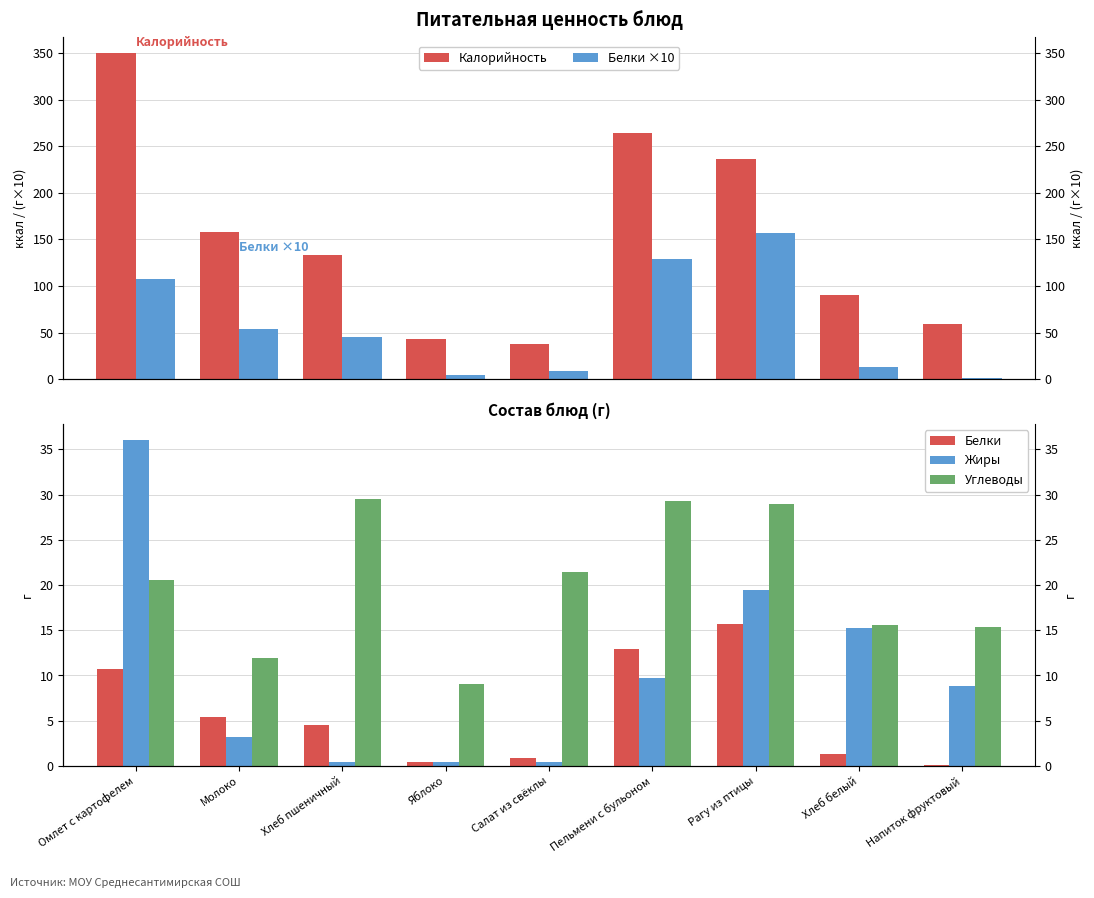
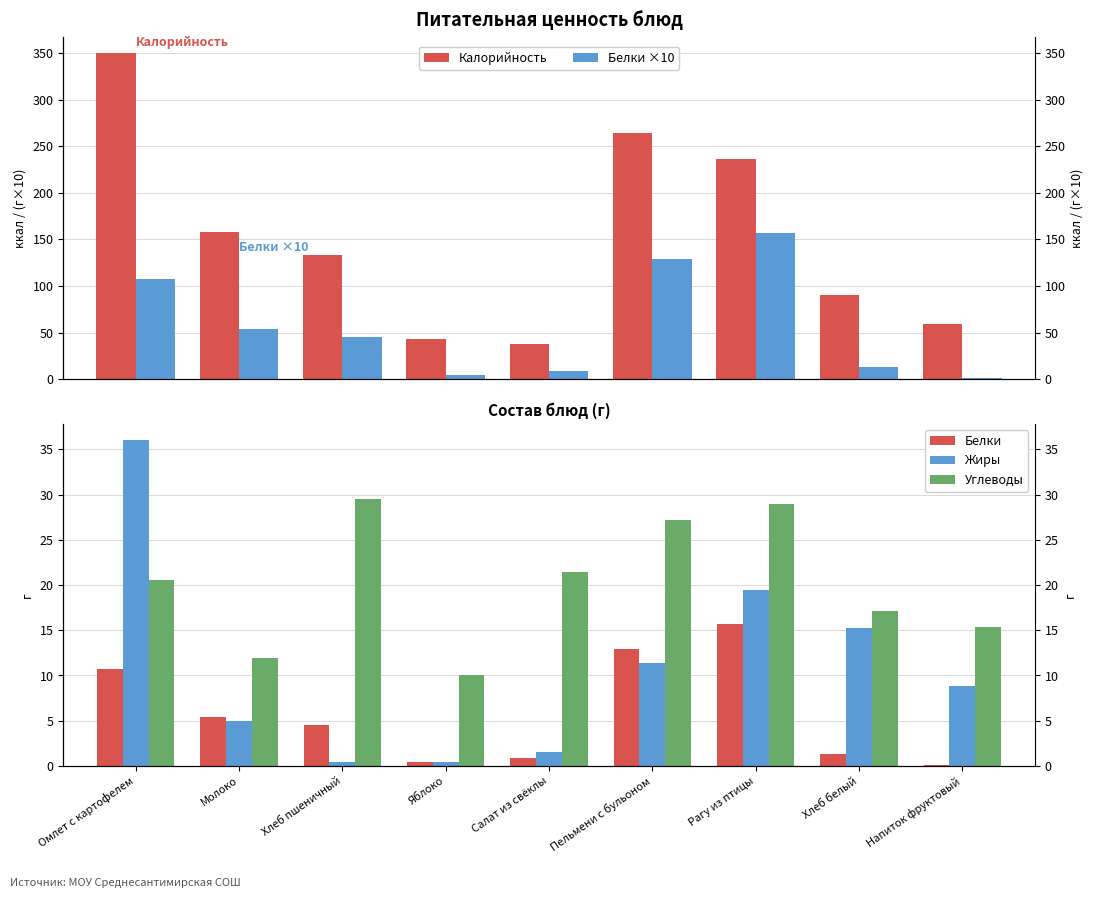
  {
    "Состав блюд (г)": {
      "Белки": {
        "Омлет с картофелем": 11,
        "Молоко": 5,
        "Хлеб пшеничный": 5,
        "Яблоко": 0,
        "Салат из свёклы": 1,
        "Пельмени с бульоном": 13,
        "Рагу из птицы": 16,
        "Хлеб белый": 1
      },
      "Жиры": {
        "Омлет с картофелем": 36,
-       "Молоко": 3,
+       "Молоко": 5,
        "Хлеб пшеничный": 0,
        "Яблоко": 0,
-       "Салат из свёклы": 0,
-       "Пельмени с бульоном": 10,
+       "Салат из свёклы": 2,
+       "Пельмени с бульоном": 11,
        "Рагу из птицы": 19,
        "Хлеб белый": 15,
        "Напиток фруктовый": 9
      },
      "Углеводы": {
        "Омлет с картофелем": 21,
        "Молоко": 12,
        "Хлеб пшеничный": 30,
-       "Яблоко": 9,
+       "Яблоко": 10,
        "Салат из свёклы": 21,
-       "Пельмени с бульоном": 29,
+       "Пельмени с бульоном": 27,
        "Рагу из птицы": 29,
-       "Хлеб белый": 16,
+       "Хлеб белый": 17,
        "Напиток фруктовый": 15
      }
    }
  }
